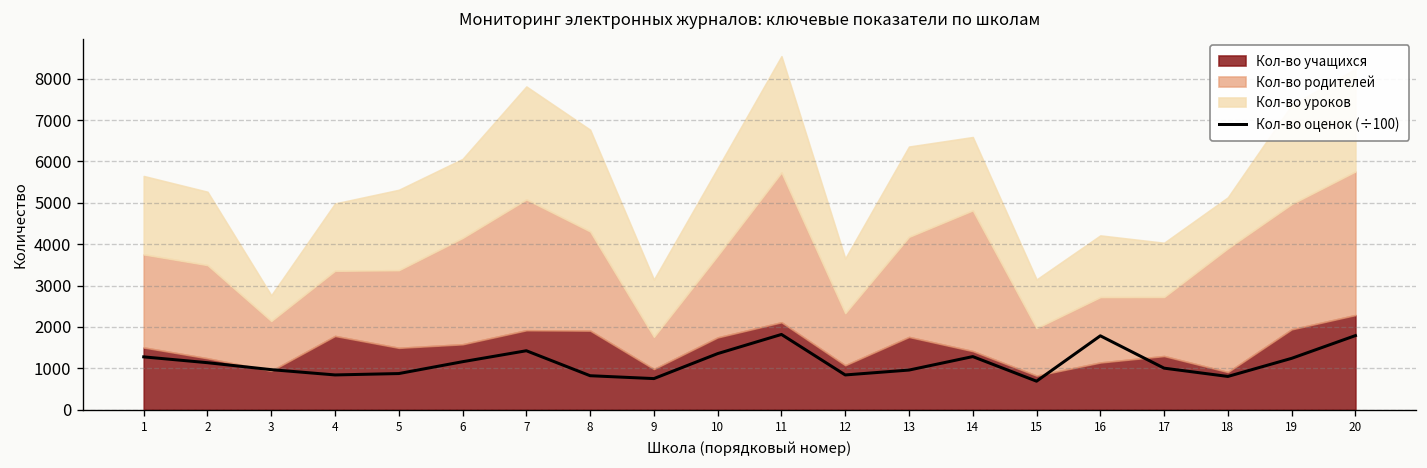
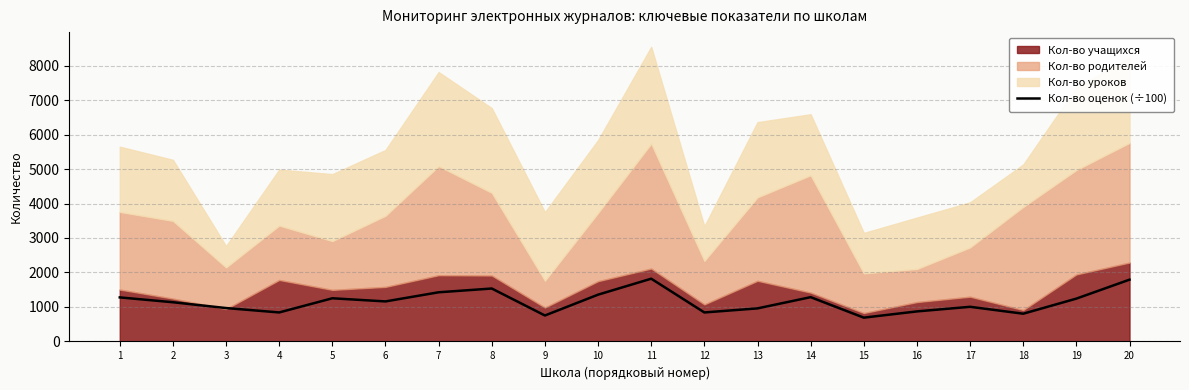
  {
    "Кол-во оценок (÷100)": {
      "1": 1300,
      "2": 1100,
      "4": 800,
-     "5": 900,
+     "5": 1300,
      "6": 1200,
      "7": 1400,
-     "8": 800,
+     "8": 1500,
      "9": 800,
      "10": 1400,
      "11": 1800,
      "12": 800,
      "13": 1000,
      "14": 1300,
      "15": 700,
-     "16": 1800,
+     "16": 900,
      "17": 1000,
      "18": 800,
      "19": 1200,
      "20": 1800
    },
    "Кол-во учащихся": {
      "1": 1500,
      "2": 1200,
      "4": 1800,
      "5": 1500,
      "6": 1600,
      "7": 1900,
      "8": 1900,
      "9": 1000,
      "10": 1700,
      "11": 2100,
      "12": 1100,
      "13": 1800,
      "14": 1400,
      "15": 800,
      "16": 1100,
      "17": 1300,
      "18": 900,
      "19": 1900,
      "20": 2300
    },
    "Кол-во родителей": {
      "1": 2300,
      "2": 2300,
      "3": 1200,
      "4": 1600,
-     "5": 1900,
-     "6": 2600,
+     "5": 1400,
+     "6": 2100,
      "7": 3200,
      "8": 2400,
      "9": 800,
      "10": 2000,
      "11": 3600,
      "12": 1300,
      "13": 2400,
      "14": 3400,
      "15": 1100,
-     "16": 1600,
+     "16": 1000,
      "17": 1400,
      "18": 3000,
      "19": 3000,
      "20": 3500
    },
    "Кол-во уроков": {
      "1": 1900,
      "2": 1800,
      "3": 600,
      "4": 1600,
      "5": 1900,
      "6": 1900,
      "7": 2700,
      "8": 2500,
-     "9": 1400,
+     "9": 2000,
      "10": 2100,
      "11": 2800,
-     "12": 1300,
+     "12": 1000,
      "13": 2200,
      "14": 1800,
      "15": 1200,
      "16": 1500,
      "17": 1300,
      "18": 1200
    }
  }
